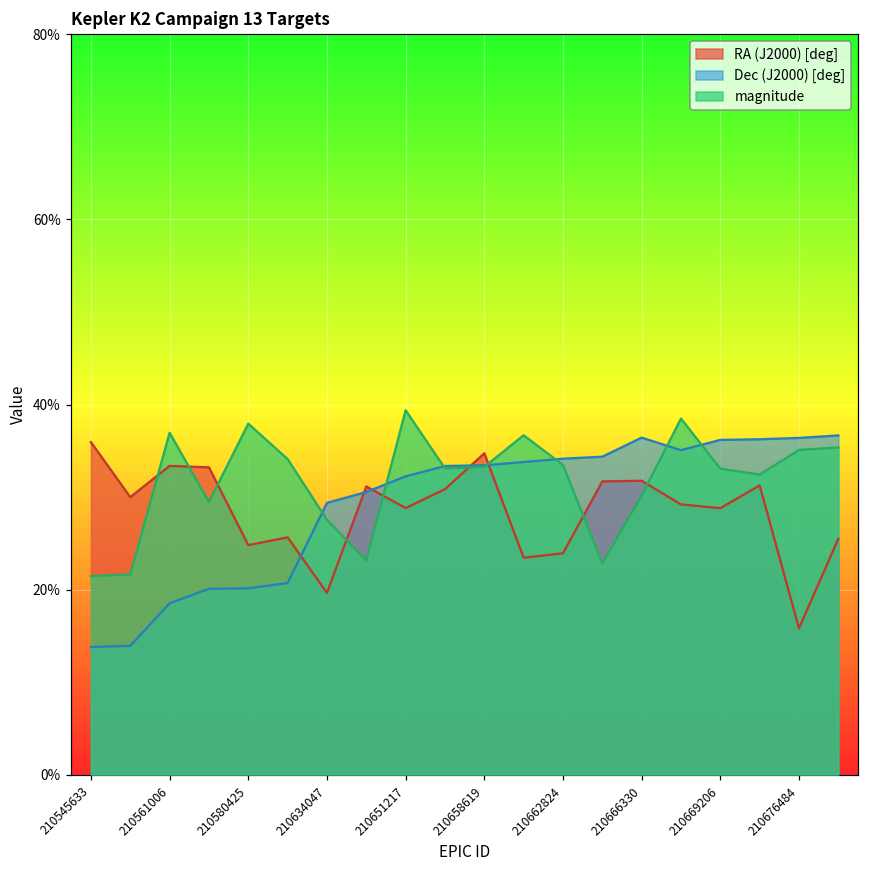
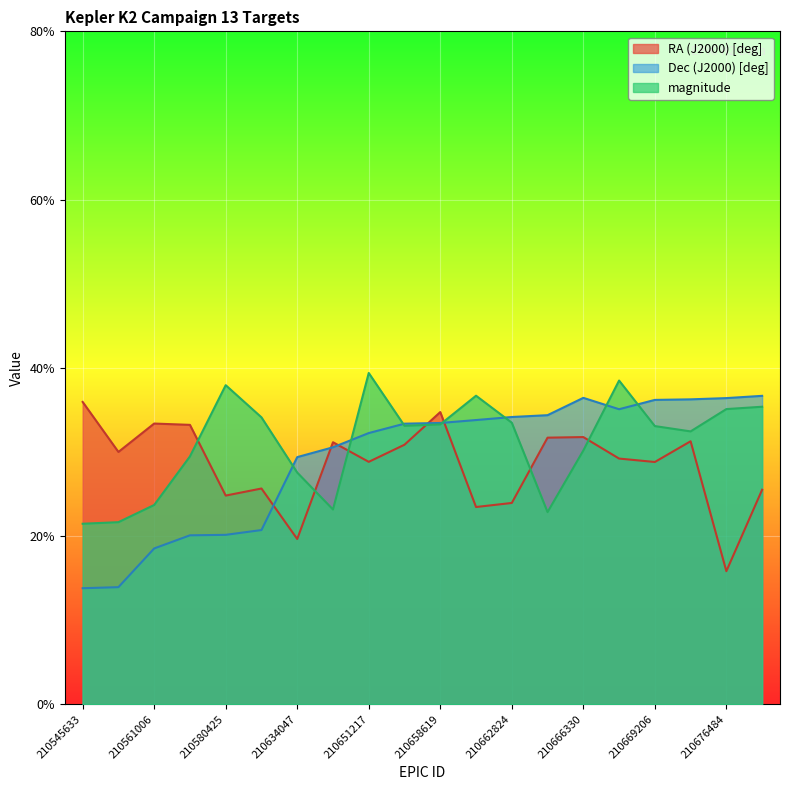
  {
    "RA (J2000) [deg]": {
      "210545633": "36%",
      "210561006": "33%",
      "210580425": "25%",
      "210634047": "20%",
      "210651217": "29%",
      "210658619": "35%",
      "210662824": "24%",
      "210666330": "32%",
      "210669206": "29%",
      "210676484": "16%"
    },
    "Dec (J2000) [deg]": {
      "210545633": "14%",
      "210561006": "19%",
      "210580425": "20%",
      "210634047": "29%",
      "210651217": "32%",
      "210662824": "34%",
      "210666330": "36%",
      "210669206": "36%",
      "210676484": "36%"
    },
    "magnitude": {
      "210545633": "21%",
-     "210561006": "37%",
+     "210561006": "24%",
      "210580425": "38%",
      "210634047": "28%",
      "210651217": "39%",
      "210662824": "33%",
      "210666330": "30%",
      "210669206": "33%",
      "210676484": "35%"
    }
  }
